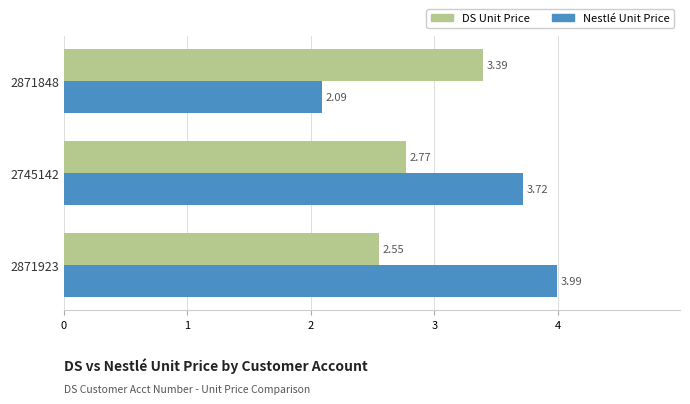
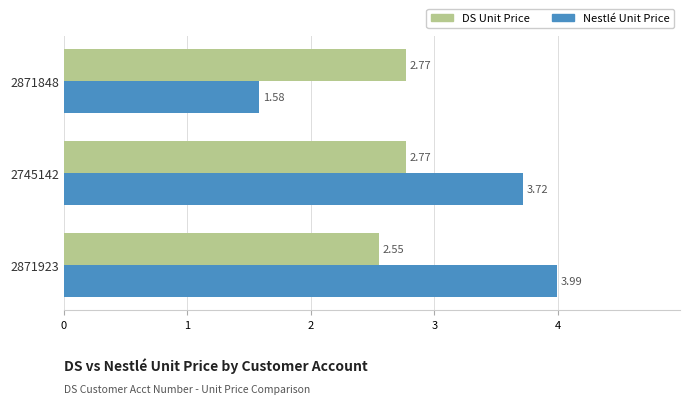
  {
    "DS Unit Price": {
-     "2871848": 3.39,
+     "2871848": 2.77,
      "2745142": 2.77,
      "2871923": 2.55
    },
    "Nestlé Unit Price": {
-     "2871848": 2.09,
+     "2871848": 1.58,
      "2745142": 3.72,
      "2871923": 3.99
    }
  }
